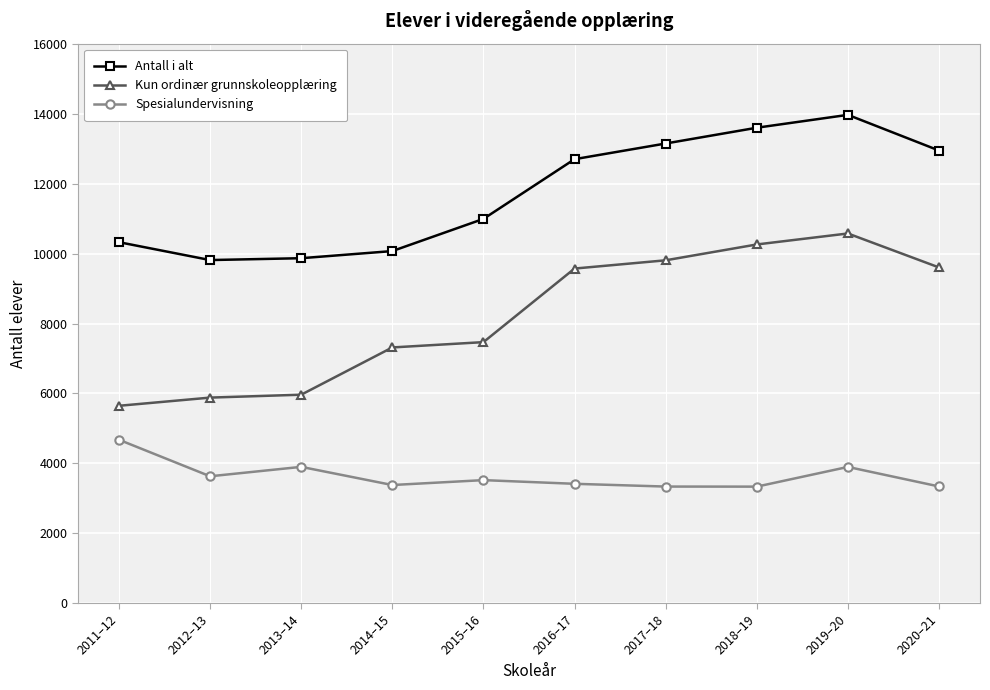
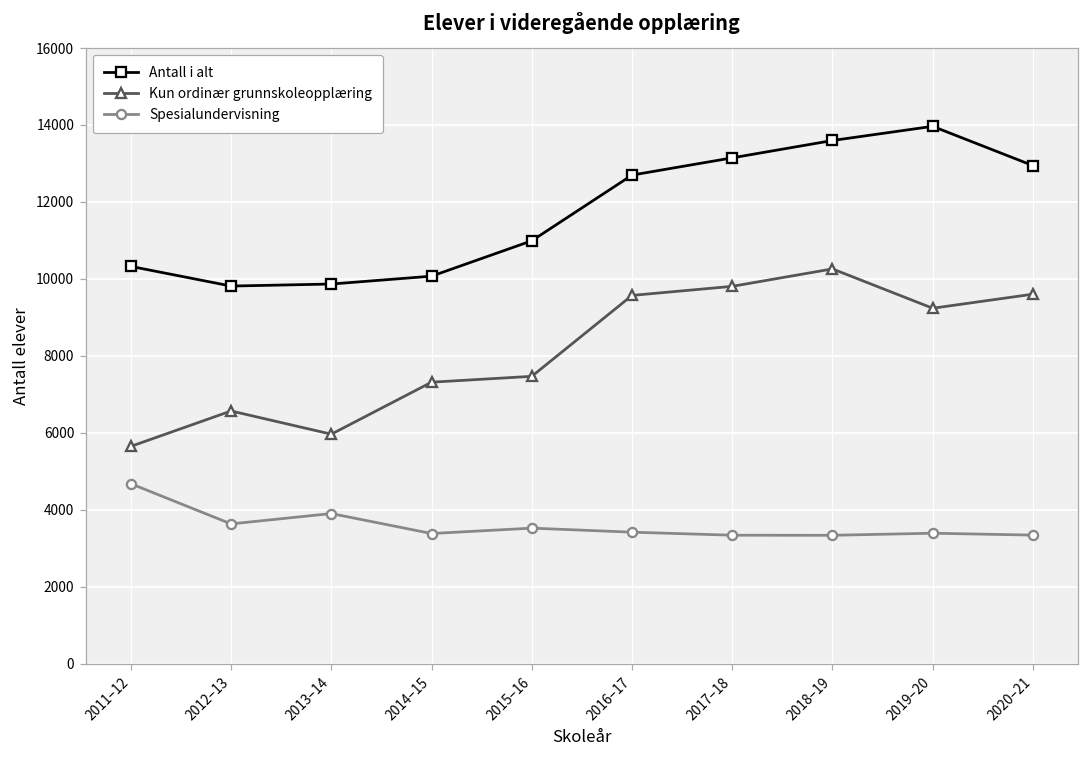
  {
    "Antall i alt": {
      "2011–12": 10300,
      "2012–13": 9800,
      "2013–14": 9900,
      "2014–15": 10100,
      "2015–16": 11000,
      "2016–17": 12700,
      "2017–18": 13100,
      "2018–19": 13600,
      "2019–20": 14000,
      "2020–21": 12900
    },
    "Kun ordinær grunnskoleopplæring": {
      "2011–12": 5600,
-     "2012–13": 5900,
+     "2012–13": 6600,
      "2013–14": 6000,
      "2014–15": 7300,
      "2015–16": 7500,
      "2016–17": 9600,
      "2017–18": 9800,
      "2018–19": 10300,
-     "2019–20": 10600,
+     "2019–20": 9200,
      "2020–21": 9600
    },
    "Spesialundervisning": {
      "2011–12": 4700,
      "2012–13": 3600,
      "2013–14": 3900,
      "2014–15": 3400,
      "2015–16": 3500,
      "2016–17": 3400,
      "2017–18": 3300,
      "2018–19": 3300,
-     "2019–20": 3900,
+     "2019–20": 3400,
      "2020–21": 3300
    }
  }
